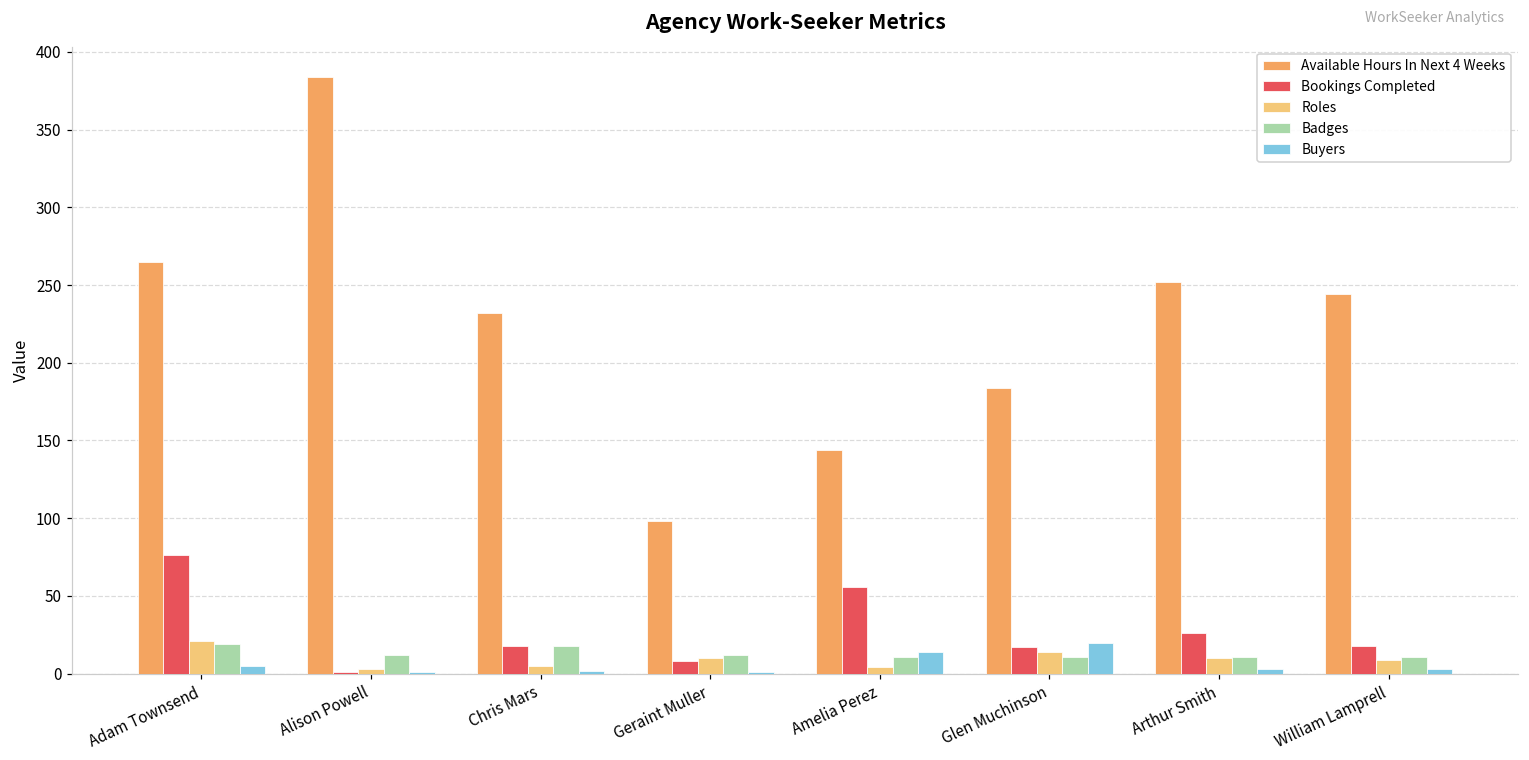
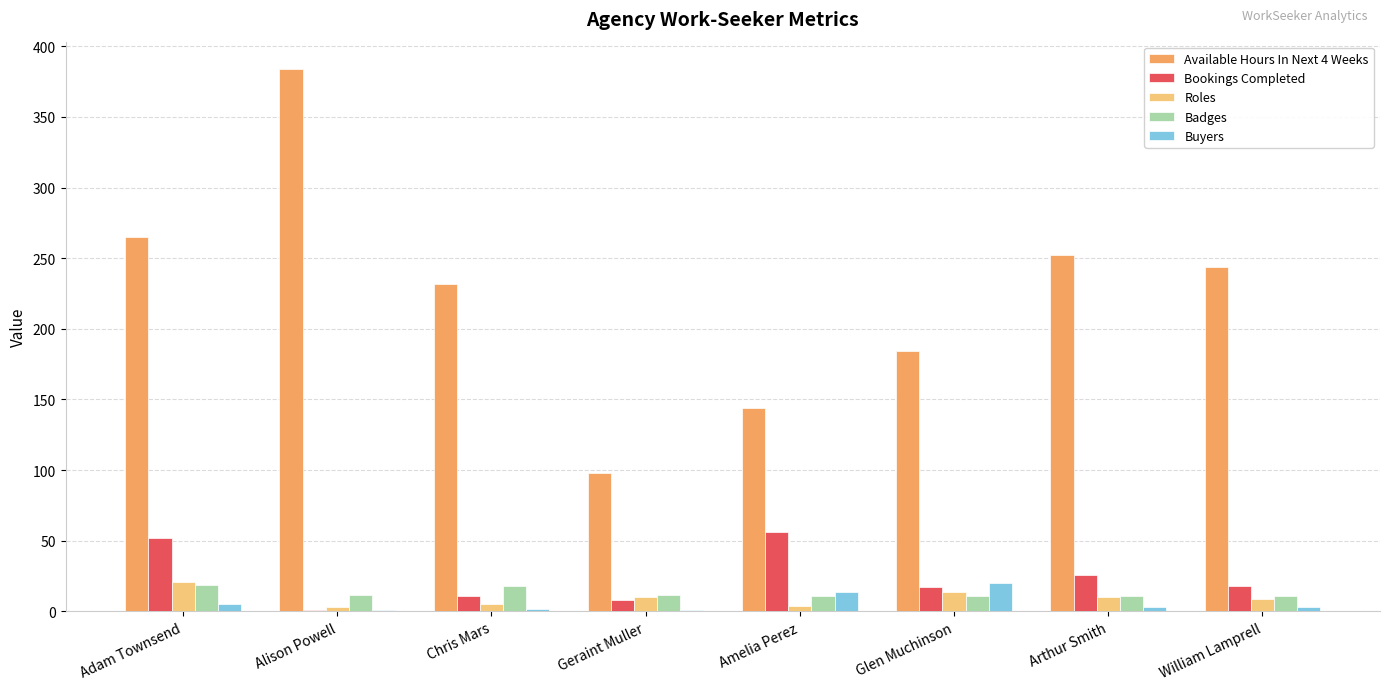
  {
    "Bookings Completed": {
-     "Adam Townsend": 76,
-     "Chris Mars": 18,
+     "Adam Townsend": 52,
+     "Chris Mars": 11,
      "Geraint Muller": 8,
      "Amelia Perez": 56,
      "Glen Muchinson": 17,
      "Arthur Smith": 26,
      "William Lamprell": 18
    },
    "Badges": {
      "Adam Townsend": 19,
      "Alison Powell": 12,
      "Chris Mars": 18,
      "Geraint Muller": 12,
      "Amelia Perez": 11,
      "Glen Muchinson": 11,
      "Arthur Smith": 11,
      "William Lamprell": 11
    },
    "Buyers": {
      "Adam Townsend": 5,
      "Chris Mars": 2,
      "Amelia Perez": 14,
      "Glen Muchinson": 20,
      "Arthur Smith": 3,
      "William Lamprell": 3
    }
  }
